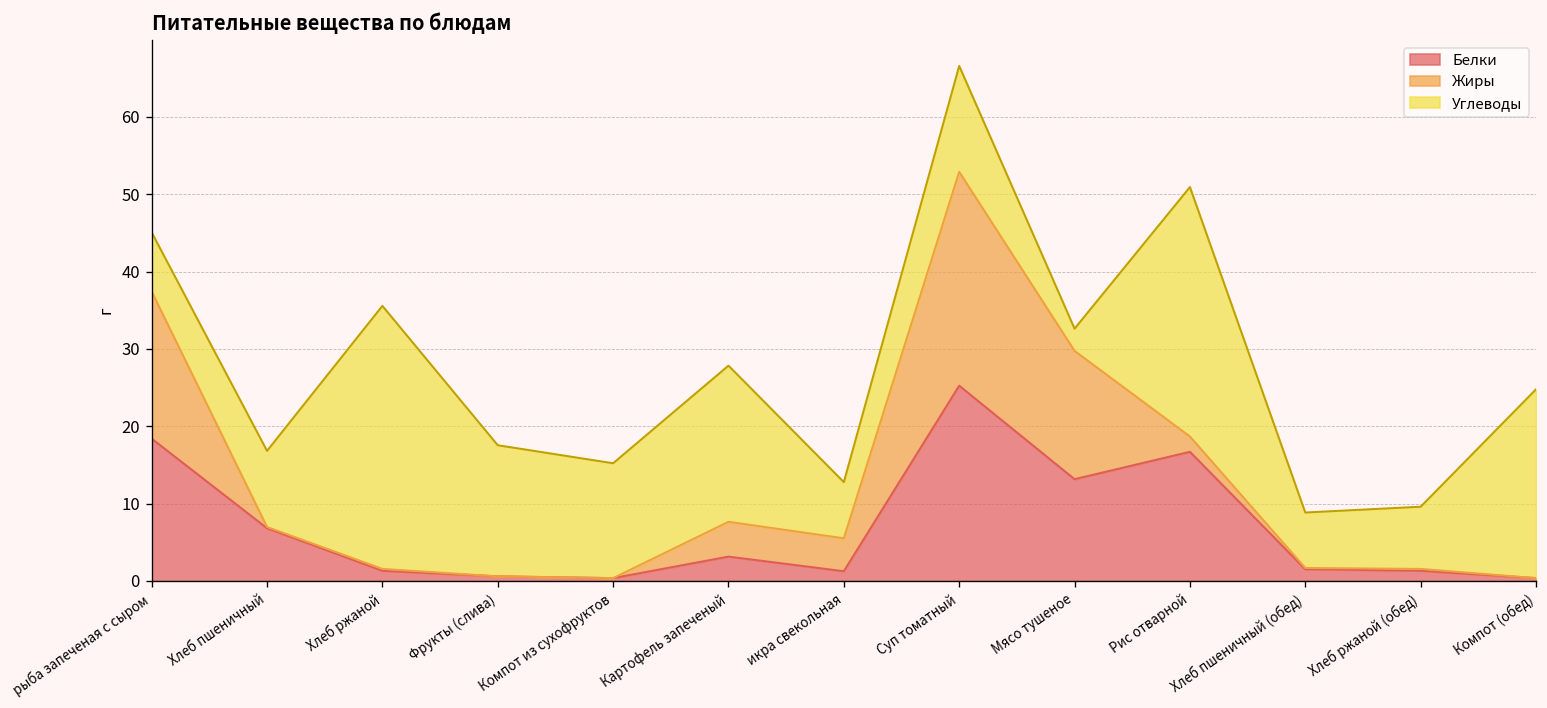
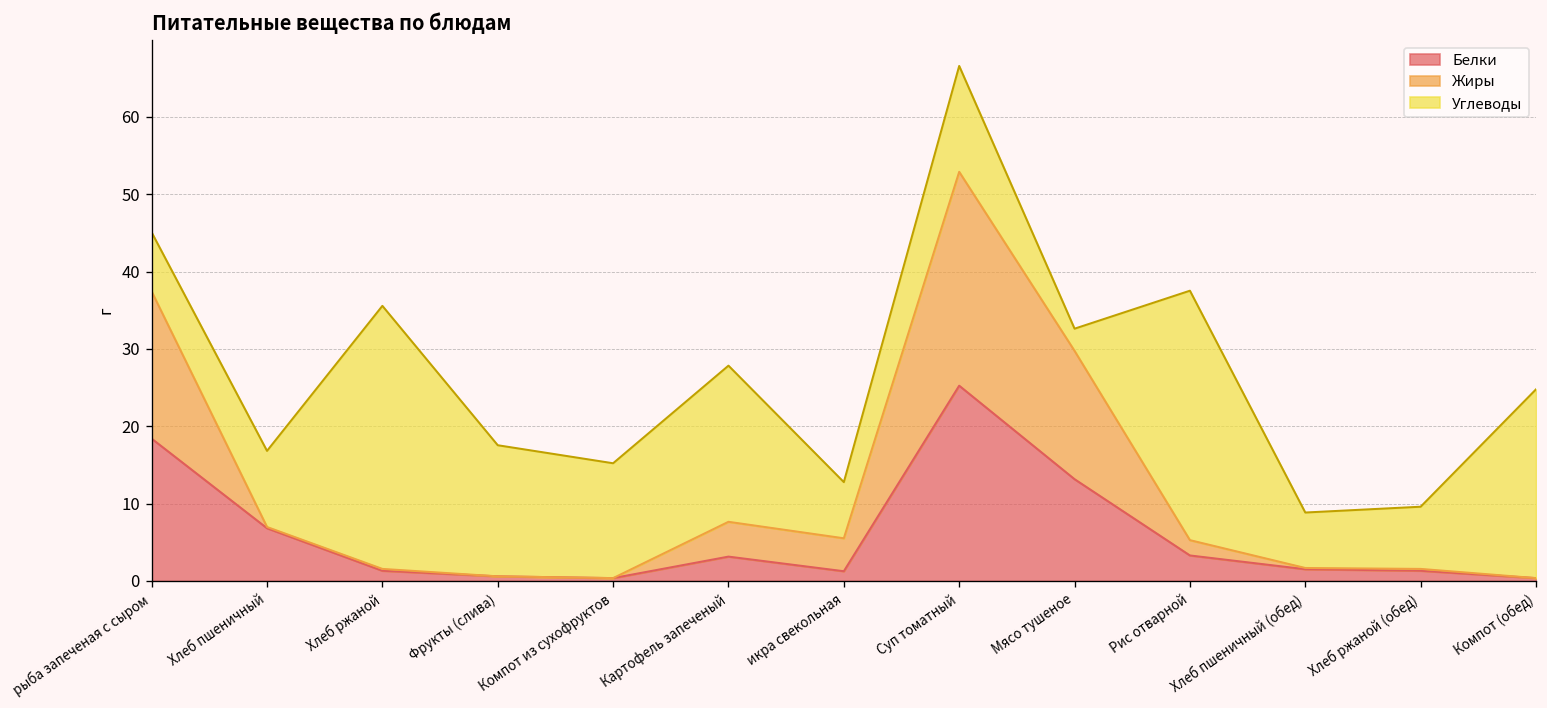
  {
    "Белки": {
      "рыба запеченая с сыром": 18,
      "Картофель запеченый": 3,
      "икра свекольная": 1,
      "Суп томатный": 25,
      "Мясо тушеное": 13,
-     "Рис отварной": 17
+     "Рис отварной": 3
    },
    "Жиры": {
      "рыба запеченая с сыром": 19,
      "Картофель запеченый": 5,
      "икра свекольная": 4,
      "Суп томатный": 28,
      "Мясо тушеное": 17,
      "Рис отварной": 2
    },
    "Углеводы": {
      "рыба запеченая с сыром": 8,
      "Хлеб пшеничный": 10,
      "Хлеб ржаной": 34,
      "Фрукты (слива)": 17,
      "Компот из сухофруктов": 15,
      "Картофель запеченый": 20,
      "икра свекольная": 7,
      "Суп томатный": 14,
      "Мясо тушеное": 3,
      "Рис отварной": 32,
      "Хлеб пшеничный (обед)": 7,
      "Хлеб ржаной (обед)": 8,
      "Компот (обед)": 24
    }
  }
